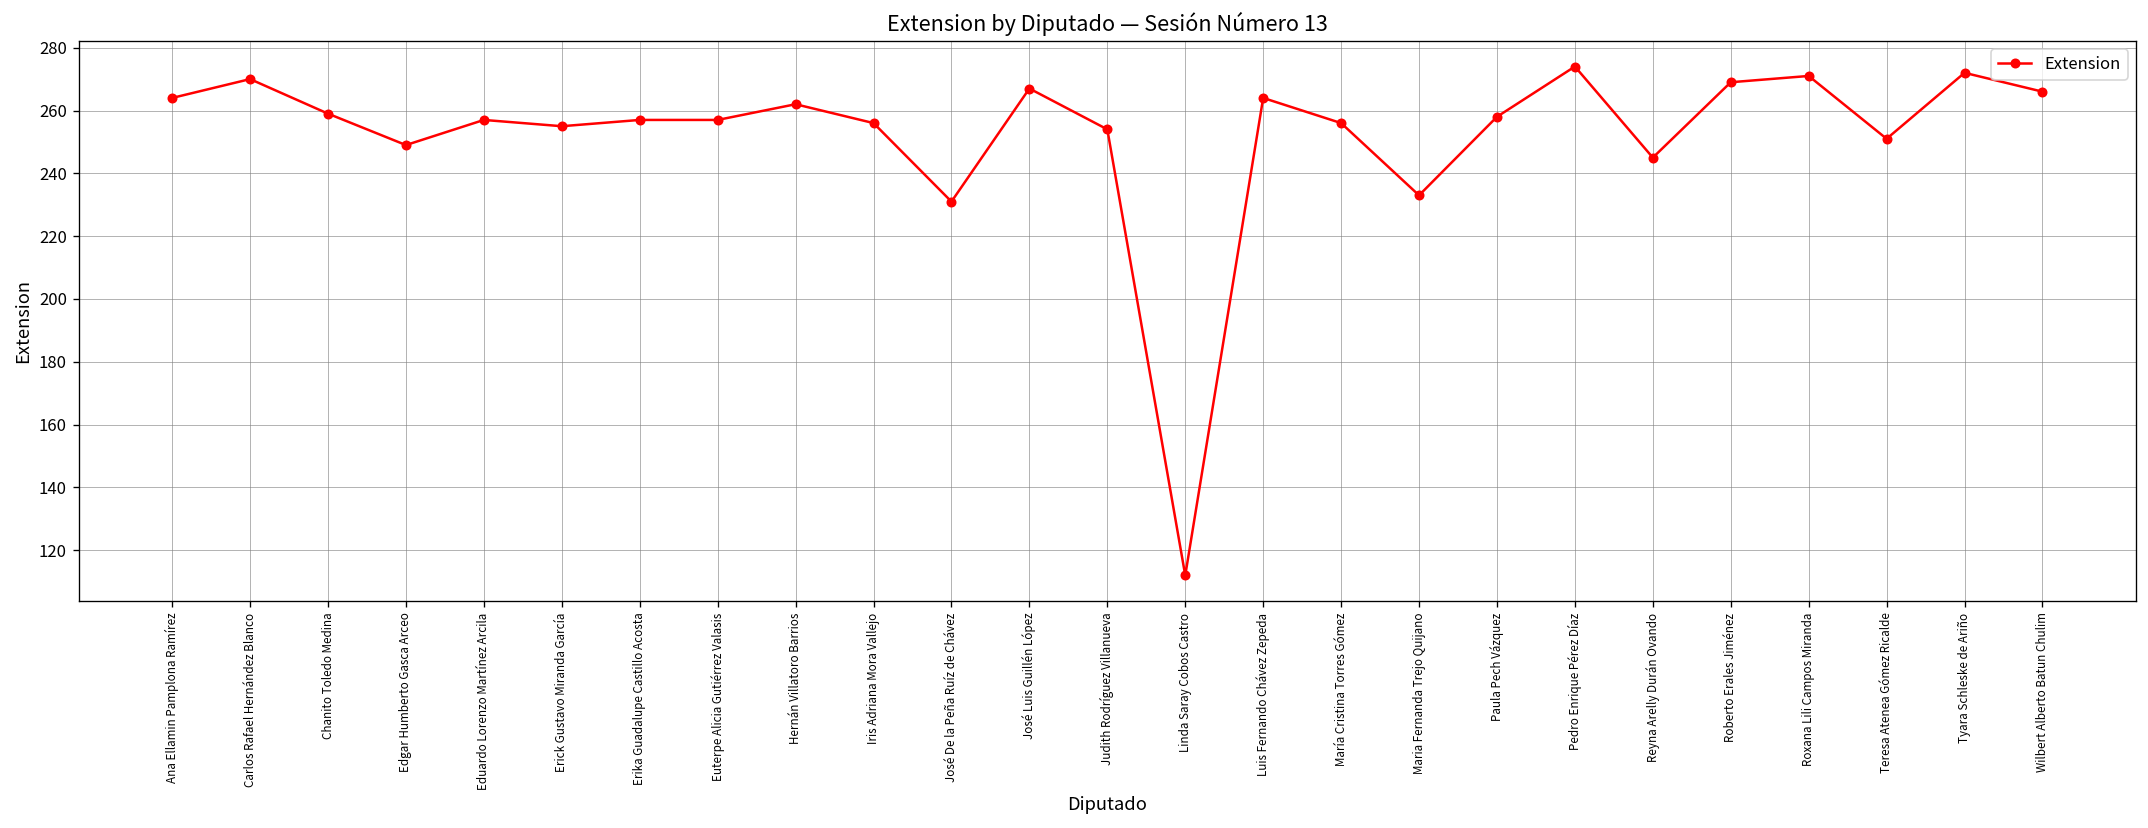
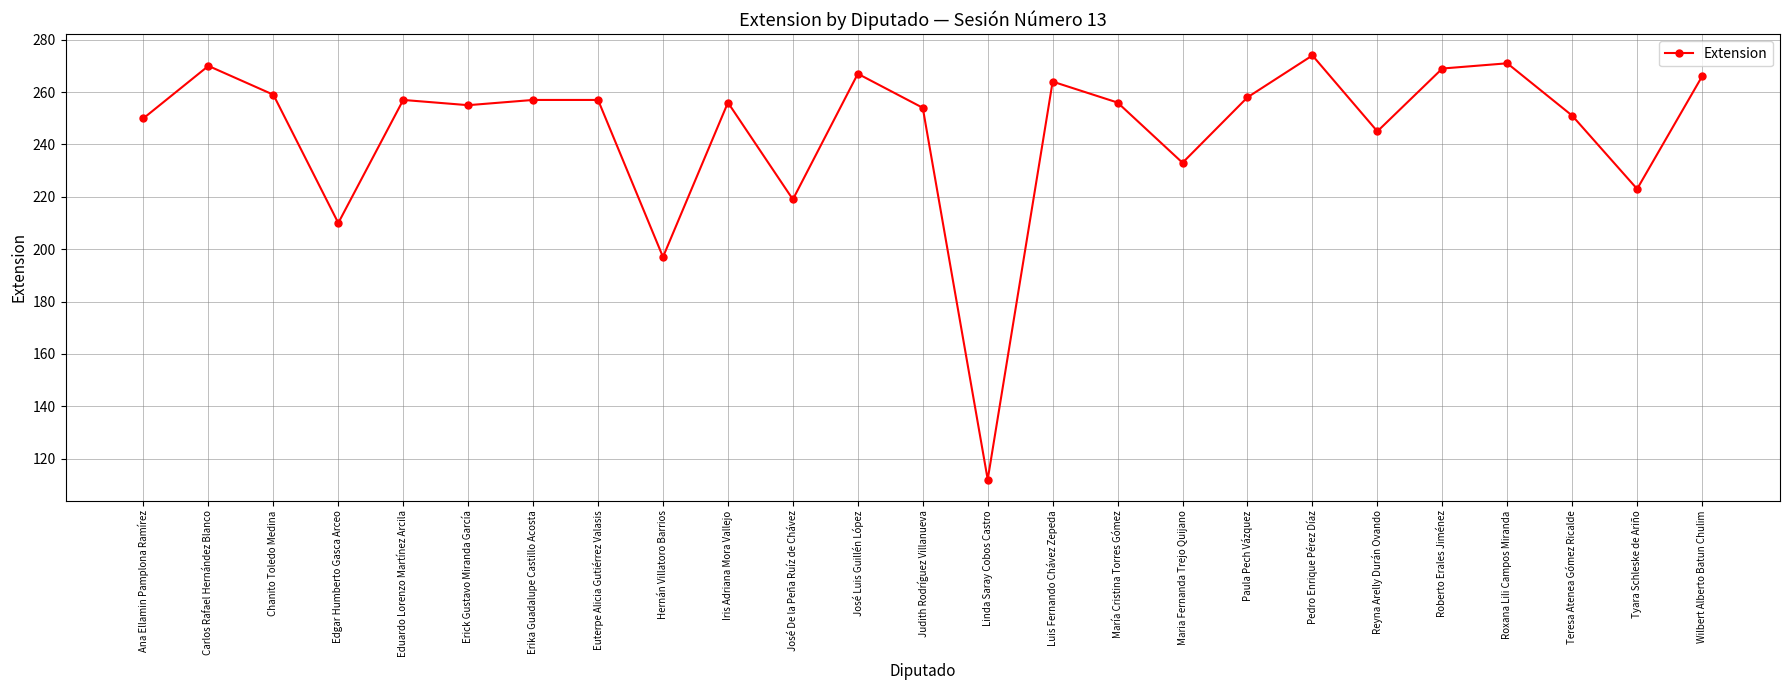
  {
-   "Ana Ellamin Pamplona Ramírez": 264,
+   "Ana Ellamin Pamplona Ramírez": 250,
    "Carlos Rafael Hernández Blanco": 270,
    "Chanito Toledo Medina": 259,
-   "Edgar Humberto Gasca Arceo": 249,
+   "Edgar Humberto Gasca Arceo": 210,
    "Eduardo Lorenzo Martínez Arcila": 257,
    "Erick Gustavo Miranda García": 255,
    "Erika Guadalupe Castillo Acosta": 257,
    "Euterpe Alicia Gutiérrez Valasis": 257,
-   "Hernán Villatoro Barrios": 262,
+   "Hernán Villatoro Barrios": 197,
    "Iris Adriana Mora Vallejo": 256,
-   "José De la Peña Ruíz de Chávez": 231,
+   "José De la Peña Ruíz de Chávez": 219,
    "José Luis Guillén López": 267,
    "Judith Rodríguez Villanueva": 254,
    "Linda Saray Cobos Castro": 112,
    "Luis Fernando Chávez Zepeda": 264,
    "María Cristina Torres Gómez": 256,
    "Maria Fernanda Trejo Quijano": 233,
    "Paula Pech Vázquez": 258,
    "Pedro Enrique Pérez Díaz": 274,
    "Reyna Arelly Durán Ovando": 245,
    "Roberto Erales Jiménez": 269,
    "Roxana Lili Campos Miranda": 271,
    "Teresa Atenea Gómez Ricalde": 251,
-   "Tyara Schleske de Ariño": 272,
+   "Tyara Schleske de Ariño": 223,
    "Wilbert Alberto Batun Chulim": 266
  }
